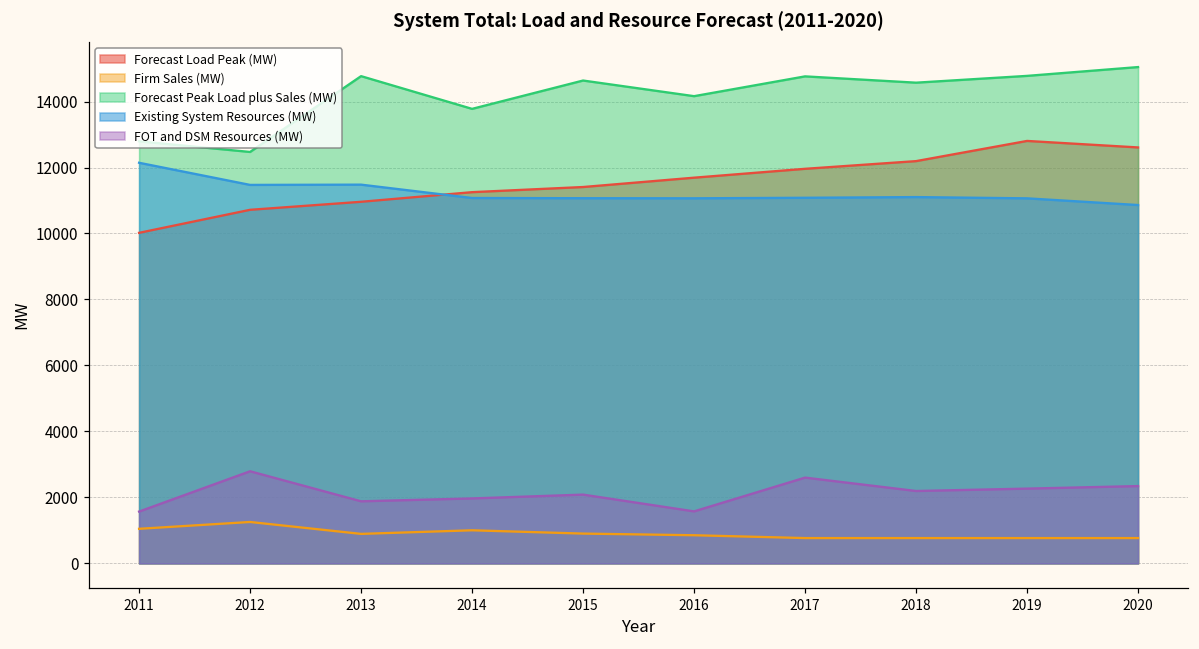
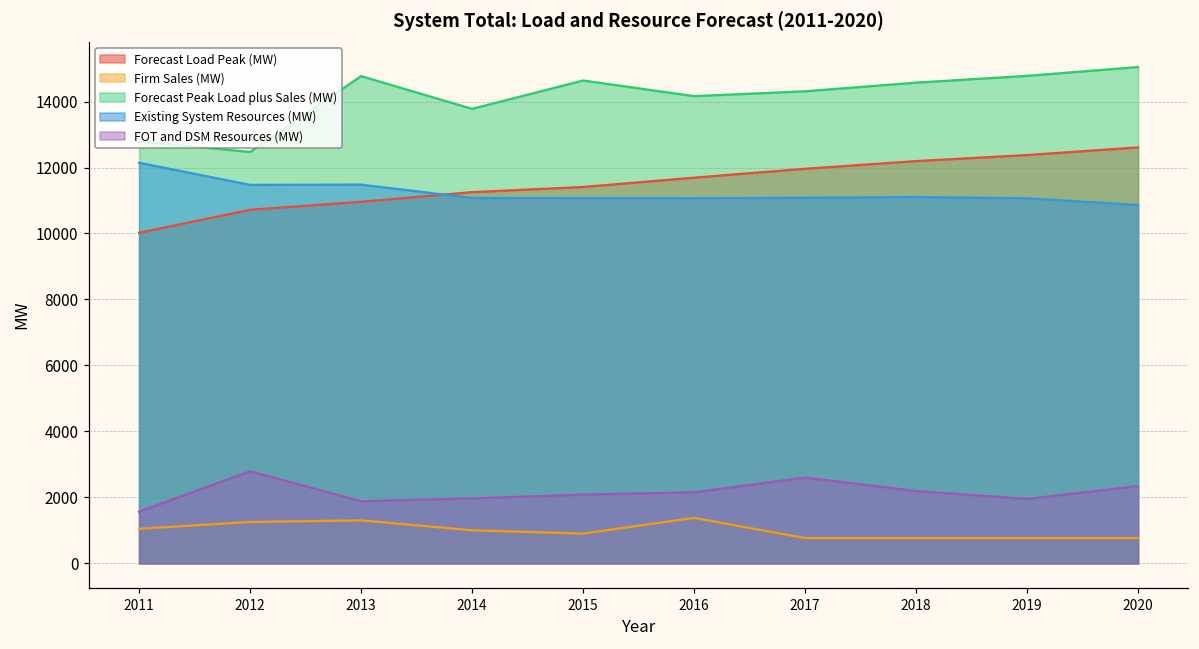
  {
    "Forecast Load Peak (MW)": {
      "2011": 10000,
      "2012": 10700,
      "2013": 11000,
      "2014": 11300,
      "2015": 11400,
      "2016": 11700,
      "2017": 12000,
      "2018": 12200,
-     "2019": 12800,
+     "2019": 12400,
      "2020": 12600
    },
    "Firm Sales (MW)": {
      "2011": 1000,
      "2012": 1300,
-     "2013": 900,
+     "2013": 1300,
      "2014": 1000,
      "2015": 900,
-     "2016": 900,
+     "2016": 1400,
      "2017": 800,
      "2018": 800,
      "2019": 800,
      "2020": 800
    },
    "Forecast Peak Load plus Sales (MW)": {
      "2012": 12500,
      "2013": 14800,
      "2014": 13800,
      "2015": 14600,
      "2016": 14200,
-     "2017": 14800,
+     "2017": 14300,
      "2018": 14600,
      "2019": 14800,
      "2020": 15000
    },
    "Existing System Resources (MW)": {
      "2011": 12100,
      "2012": 11500,
      "2013": 11500,
      "2014": 11100,
      "2015": 11100,
      "2016": 11100,
      "2017": 11100,
      "2018": 11100,
      "2019": 11100,
      "2020": 10900
    },
    "FOT and DSM Resources (MW)": {
      "2011": 1600,
      "2012": 2800,
      "2013": 1900,
      "2014": 2000,
      "2015": 2100,
-     "2016": 1600,
+     "2016": 2200,
      "2017": 2600,
      "2018": 2200,
-     "2019": 2300,
+     "2019": 2000,
      "2020": 2300
    }
  }
